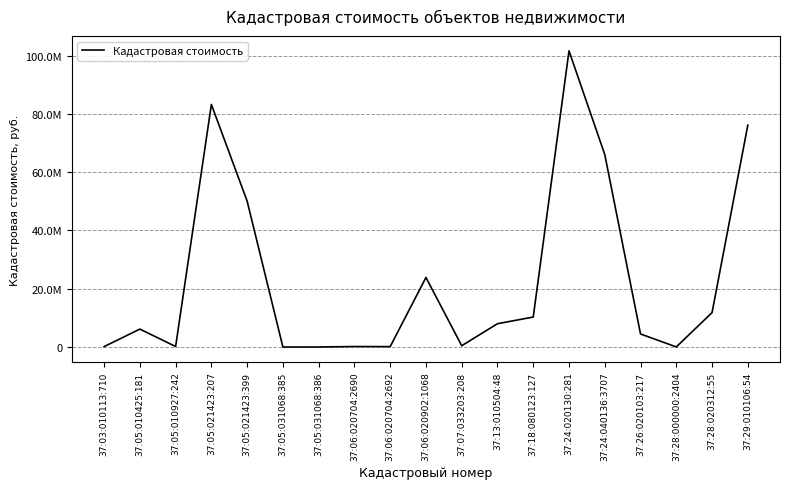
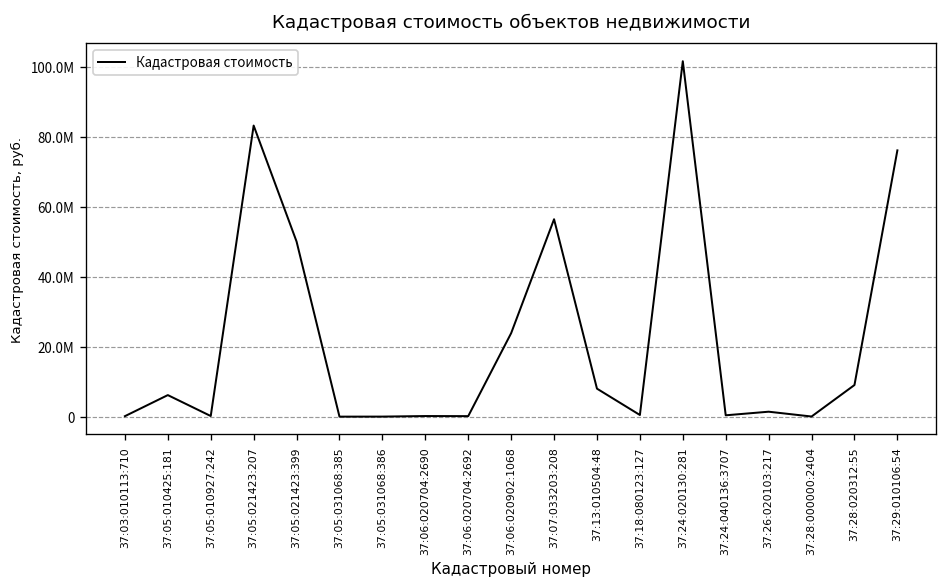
  {
    "37:03:010113:710": 0,
    "37:05:010425:181": 6000000,
    "37:05:010927:242": 0,
    "37:05:021423:207": 83000000,
    "37:05:021423:399": 50000000,
    "37:05:031068:385": 0,
    "37:05:031068:386": 0,
    "37:06:020704:2690": 0,
    "37:06:020704:2692": 0,
    "37:06:020902:1068": 24000000,
-   "37:07:033203:208": 0,
+   "37:07:033203:208": 56000000,
    "37:13:010504:48": 8000000,
-   "37:18:080123:127": 10000000,
+   "37:18:080123:127": 0,
    "37:24:020130:281": 102000000,
-   "37:24:040136:3707": 66000000,
-   "37:26:020103:217": 5000000,
+   "37:24:040136:3707": 0,
+   "37:26:020103:217": 1000000,
    "37:28:000000:2404": 0,
-   "37:28:020312:55": 12000000,
+   "37:28:020312:55": 9000000,
    "37:29:010106:54": 76000000
  }
